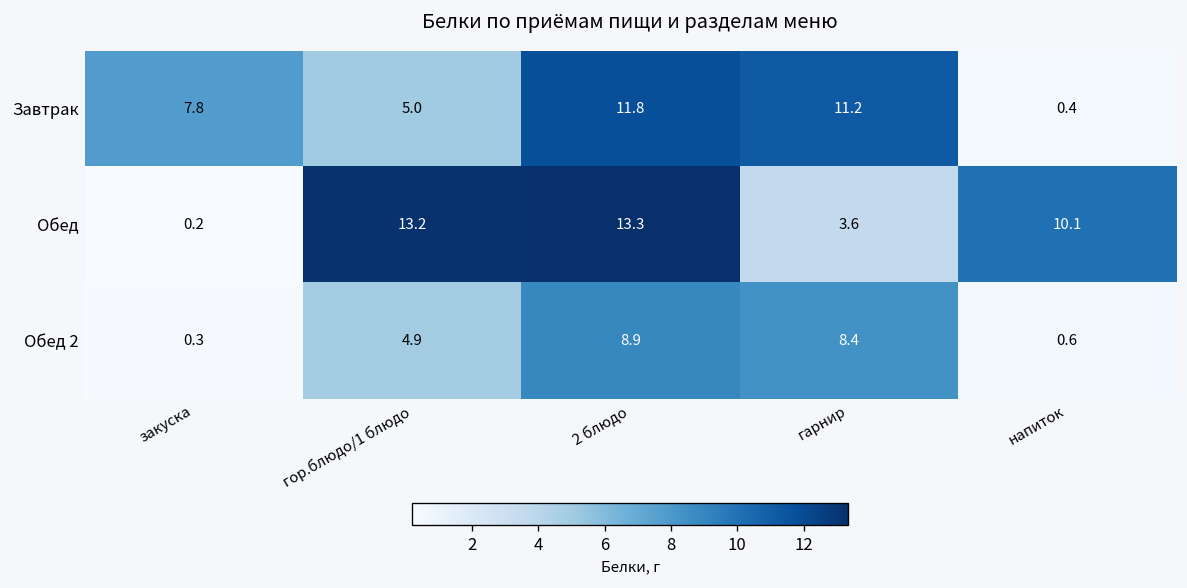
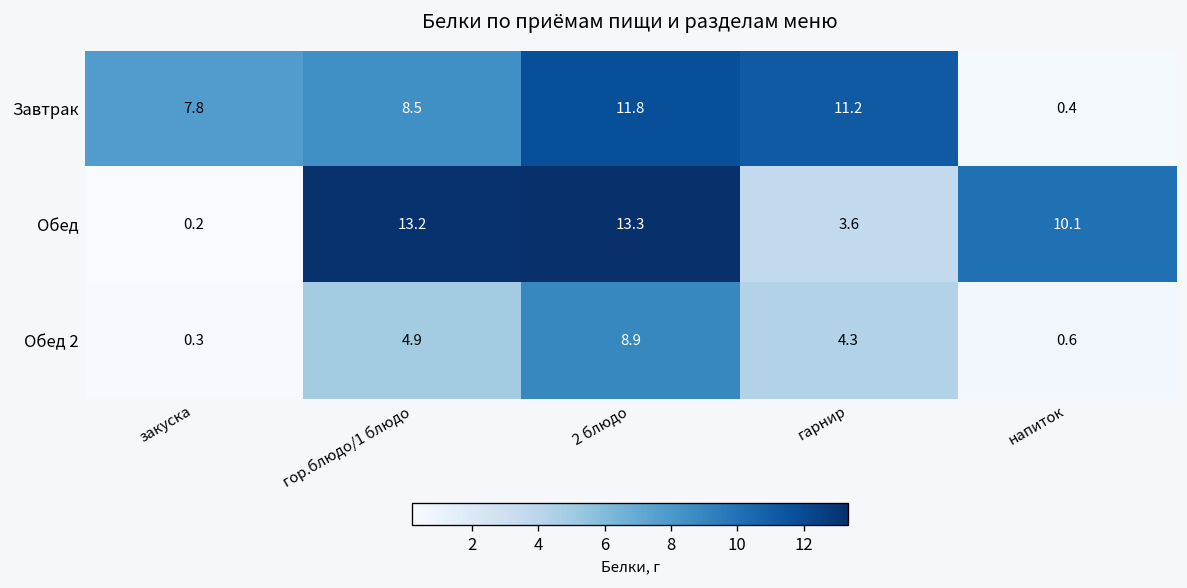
  {
    "Завтрак": {
      "закуска": 7.8,
-     "гор.блюдо/1 блюдо": 5.0,
+     "гор.блюдо/1 блюдо": 8.5,
      "2 блюдо": 11.8,
      "гарнир": 11.2,
      "напиток": 0.4
    },
    "Обед": {
      "закуска": 0.2,
      "гор.блюдо/1 блюдо": 13.2,
      "2 блюдо": 13.3,
      "гарнир": 3.6,
      "напиток": 10.1
    },
    "Обед 2": {
      "закуска": 0.3,
      "гор.блюдо/1 блюдо": 4.9,
      "2 блюдо": 8.9,
-     "гарнир": 8.4,
+     "гарнир": 4.3,
      "напиток": 0.6
    }
  }
